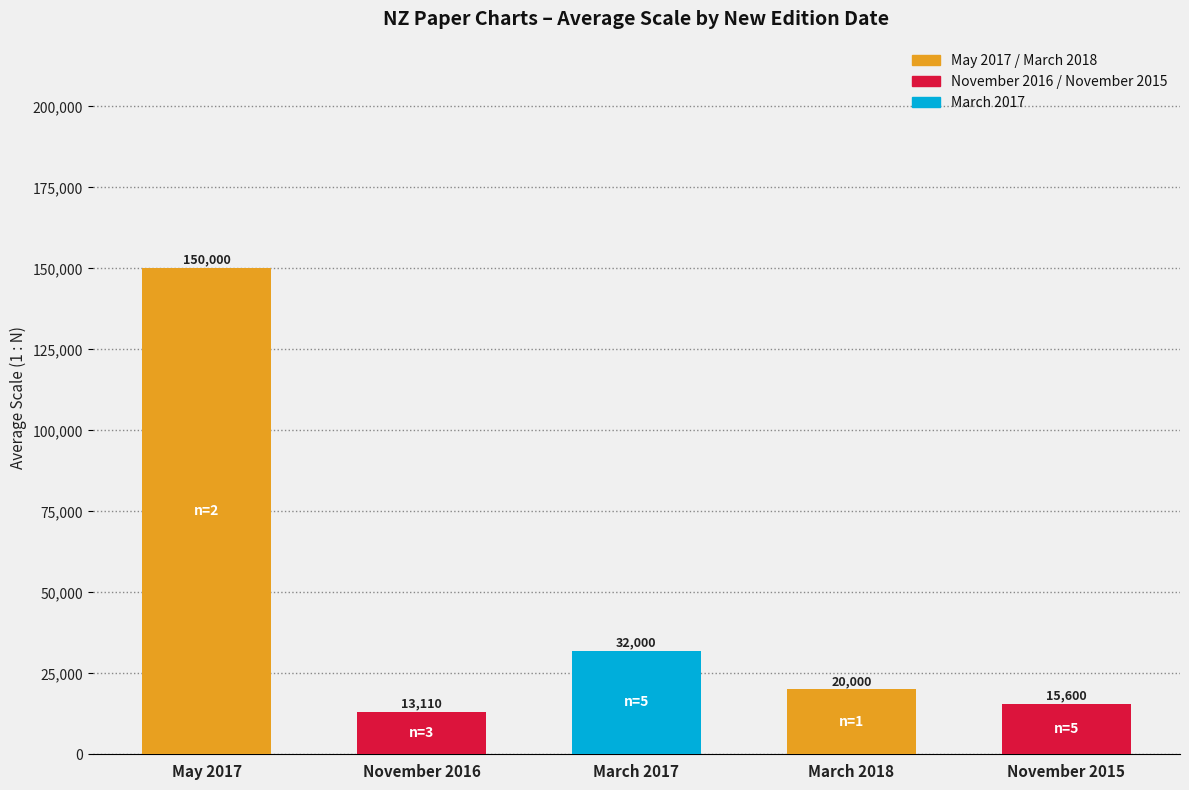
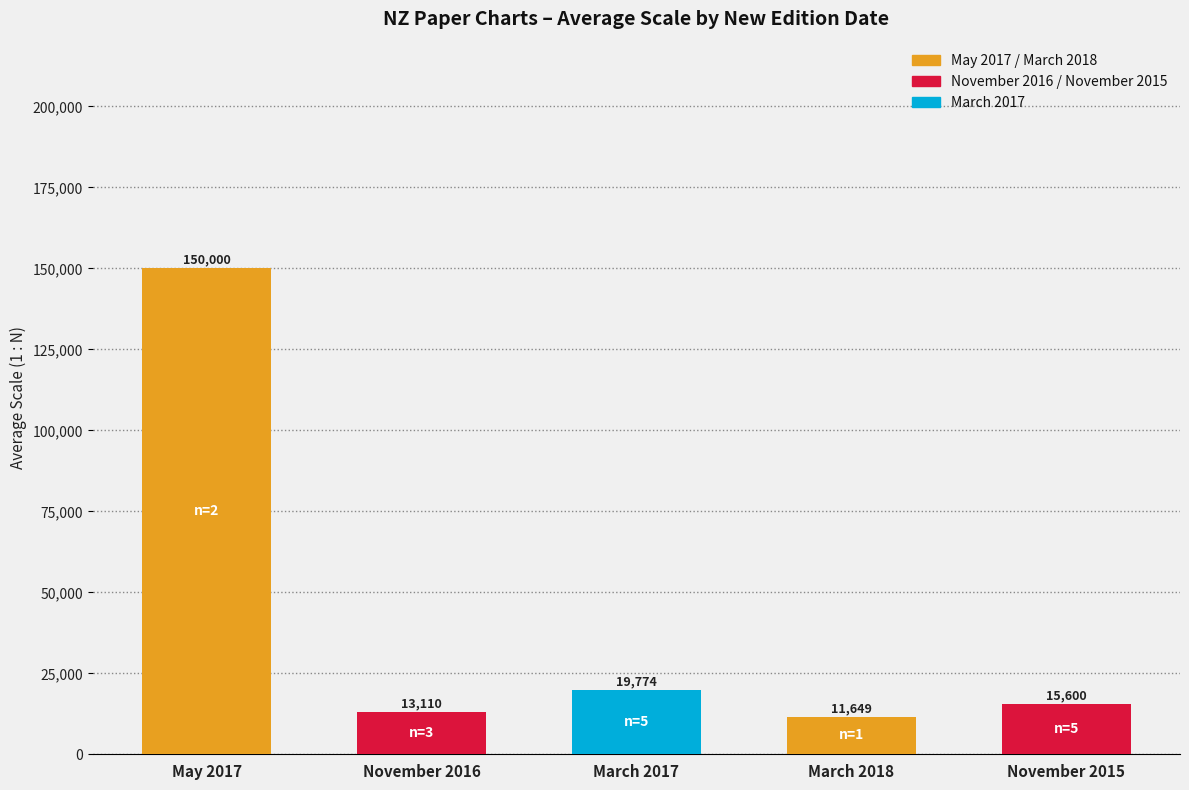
  {
    "May 2017": "150,000",
    "November 2016": "13,110",
-   "March 2017": "32,000",
-   "March 2018": "20,000",
+   "March 2017": "19,774",
+   "March 2018": "11,649",
    "November 2015": "15,600"
  }
